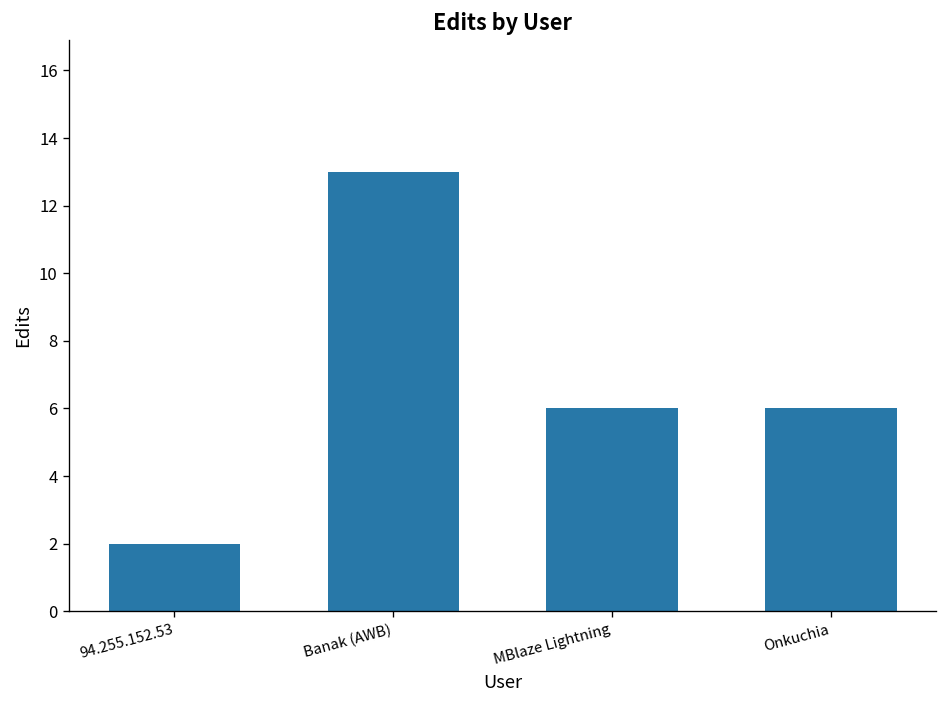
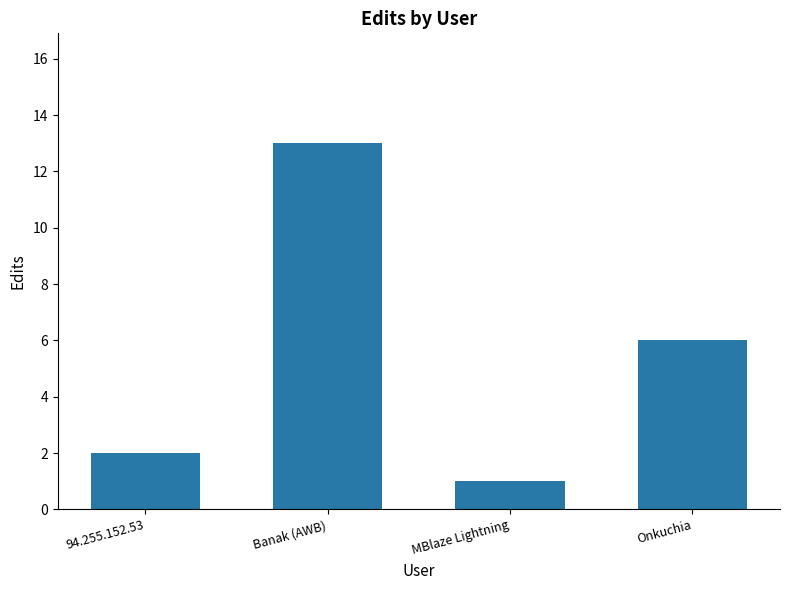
  {
    "94.255.152.53": 2,
    "Banak (AWB)": 13,
-   "MBlaze Lightning": 6,
+   "MBlaze Lightning": 1,
    "Onkuchia": 6
  }
